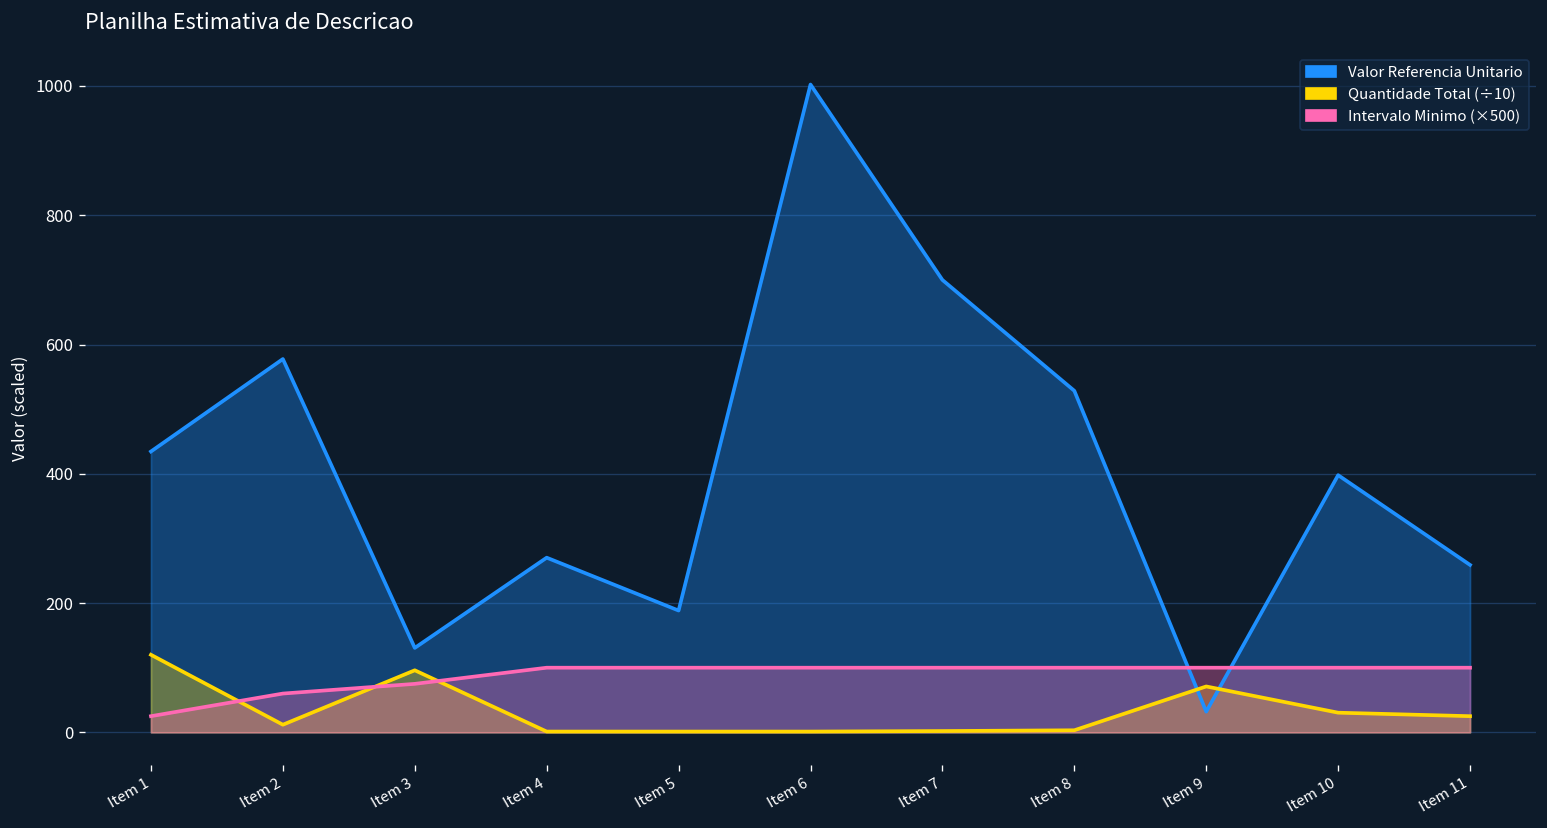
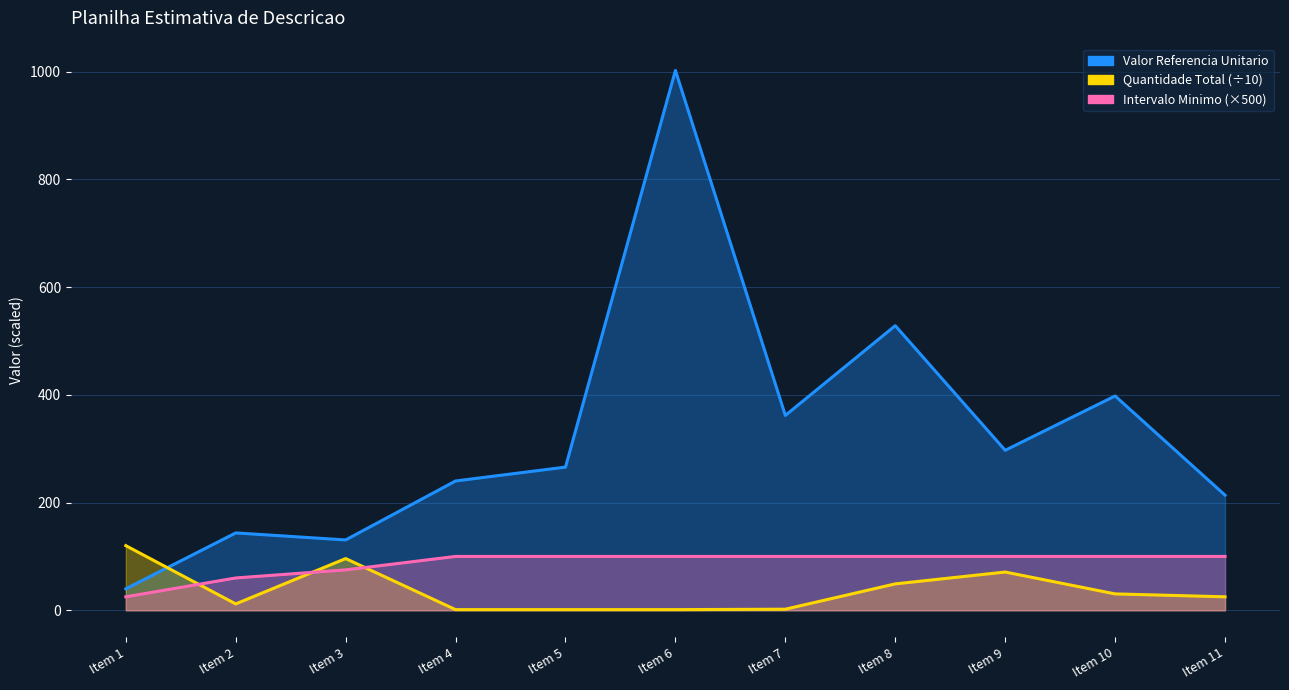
  {
    "Valor Referencia Unitario": {
-     "Item 1": 430,
-     "Item 2": 580,
+     "Item 1": 40,
+     "Item 2": 140,
      "Item 3": 130,
-     "Item 4": 270,
-     "Item 5": 190,
+     "Item 4": 240,
+     "Item 5": 270,
      "Item 6": 1000,
-     "Item 7": 700,
+     "Item 7": 360,
      "Item 8": 530,
-     "Item 9": 30,
+     "Item 9": 300,
      "Item 10": 400,
-     "Item 11": 260
+     "Item 11": 210
    },
    "Quantidade Total (÷10)": {
      "Item 1": 120,
      "Item 2": 10,
      "Item 3": 100,
      "Item 4": 0,
      "Item 5": 0,
      "Item 6": 0,
      "Item 7": 0,
-     "Item 8": 0,
+     "Item 8": 50,
      "Item 9": 70,
      "Item 10": 30,
      "Item 11": 30
    },
    "Intervalo Minimo (×500)": {
      "Item 1": 30,
      "Item 2": 60,
      "Item 3": 80,
      "Item 4": 100,
      "Item 5": 100,
      "Item 6": 100,
      "Item 7": 100,
      "Item 8": 100,
      "Item 9": 100,
      "Item 10": 100,
      "Item 11": 100
    }
  }
